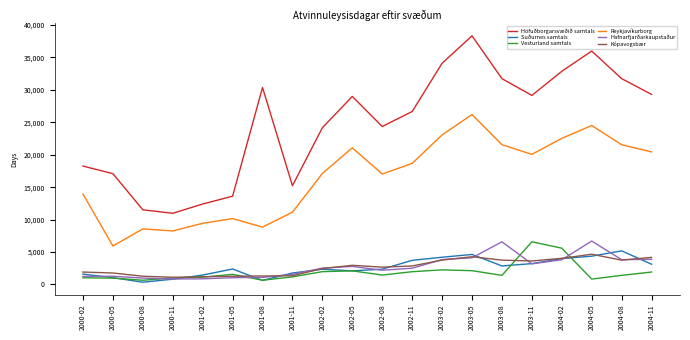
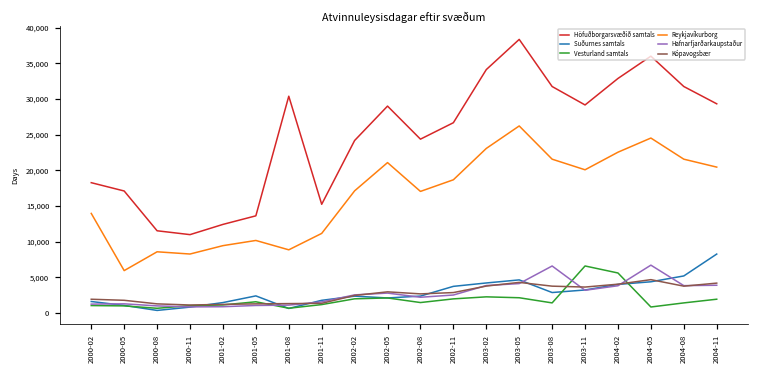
  {
    "Höfuðborgarsvæðið samtals": {
      "2000-02": "18,000",
      "2000-05": "17,000",
      "2000-08": "12,000",
      "2000-11": "11,000",
      "2001-02": "12,000",
      "2001-05": "14,000",
      "2001-08": "30,000",
      "2001-11": "15,000",
      "2002-02": "24,000",
      "2002-05": "29,000",
      "2002-08": "24,000",
      "2002-11": "27,000",
      "2003-02": "34,000",
      "2003-05": "38,000",
      "2003-08": "32,000",
      "2003-11": "29,000",
      "2004-02": "33,000",
      "2004-05": "36,000",
      "2004-08": "32,000",
      "2004-11": "29,000"
    },
    "Suðurnes samtals": {
      "2001-05": "2,000",
      "2002-11": "4,000",
      "2003-08": "3,000",
      "2004-08": "5,000",
-     "2004-11": "3,000"
+     "2004-11": "8,000"
    },
    "Vesturland samtals": {
      "2002-08": "1,000",
      "2002-11": "2,000",
      "2003-02": "2,000",
      "2003-05": "2,000",
      "2003-08": "1,000",
      "2003-11": "7,000",
      "2004-02": "6,000",
      "2004-05": "1,000",
      "2004-08": "1,000",
      "2004-11": "2,000"
    },
    "Reykjavíkurborg": {
      "2000-02": "14,000",
      "2000-05": "6,000",
      "2000-08": "9,000",
      "2000-11": "8,000",
      "2001-02": "9,000",
      "2001-05": "10,000",
      "2001-08": "9,000",
      "2001-11": "11,000",
      "2002-02": "17,000",
      "2002-05": "21,000",
      "2002-08": "17,000",
      "2002-11": "19,000",
      "2003-02": "23,000",
      "2003-05": "26,000",
      "2003-08": "22,000",
      "2003-11": "20,000",
      "2004-02": "23,000",
      "2004-05": "25,000",
      "2004-08": "22,000",
      "2004-11": "20,000"
    },
    "Hafnarfjarðarkaupstaður": {
      "2003-08": "7,000",
      "2004-05": "7,000"
    },
    "Kópavogsbær": {
      "2000-05": "2,000",
      "2003-08": "4,000",
      "2003-11": "4,000"
    }
  }
